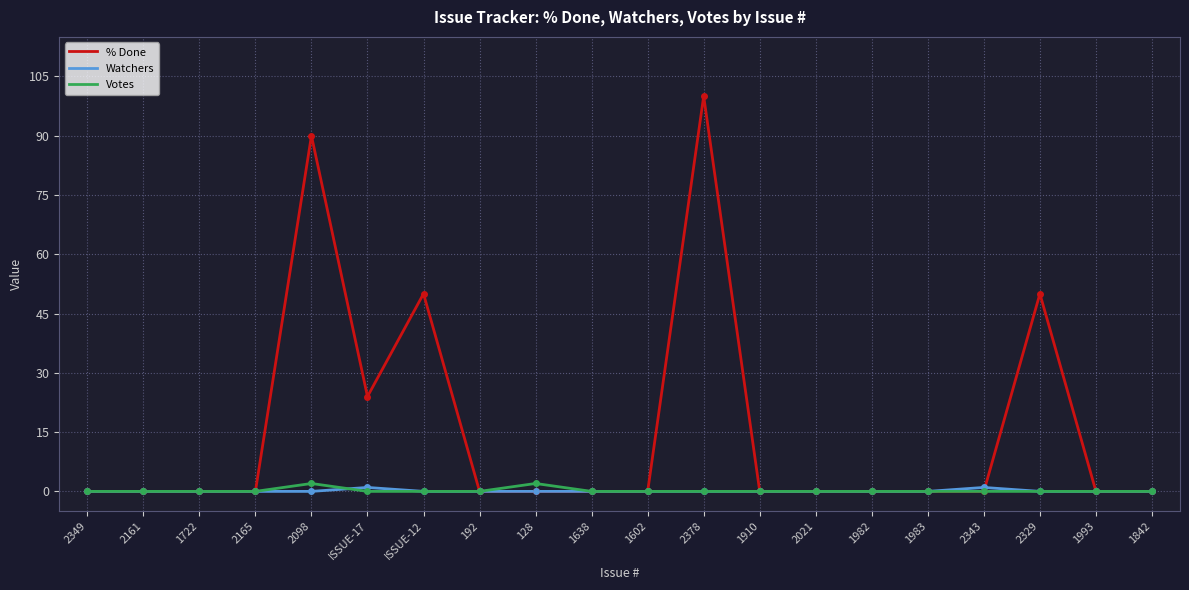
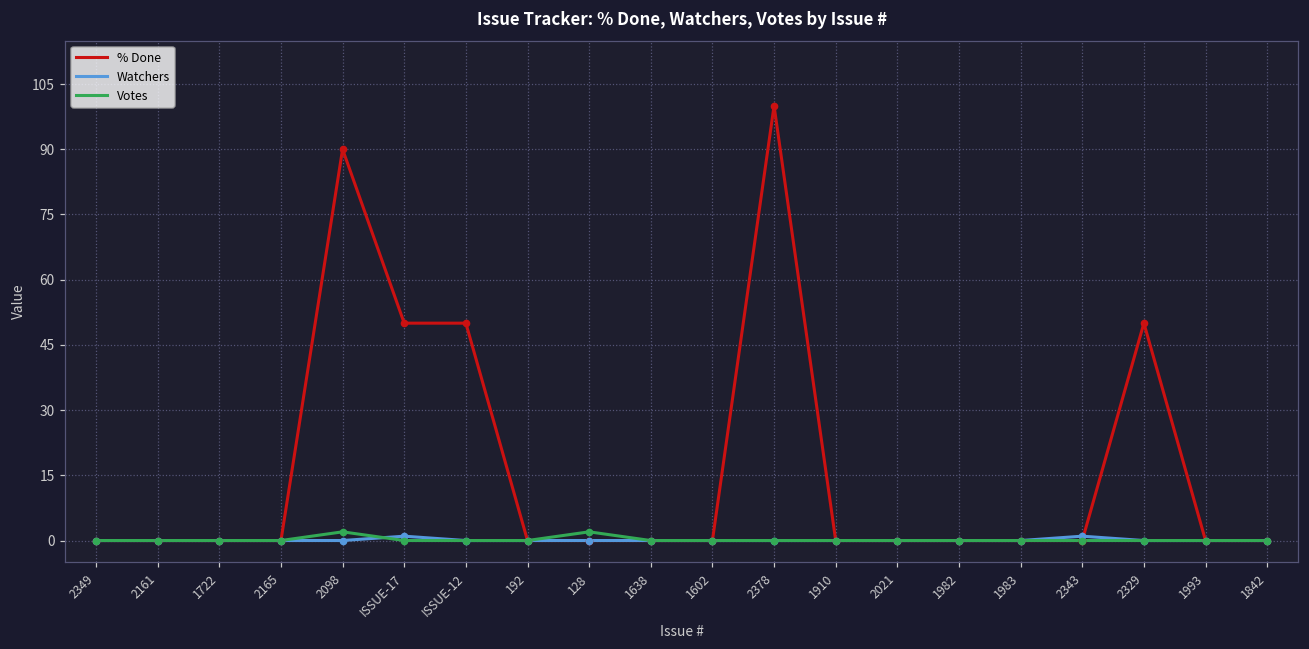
  {
    "% Done": {
      "2098": 90,
-     "ISSUE-17": 24,
+     "ISSUE-17": 50,
      "ISSUE-12": 50,
      "2378": 100,
      "2329": 50
    },
    "Watchers": {
      "2098": 0,
      "ISSUE-17": 1,
      "2343": 1
    },
    "Votes": {
      "2098": 2,
      "ISSUE-17": 0,
      "128": 2
    }
  }
